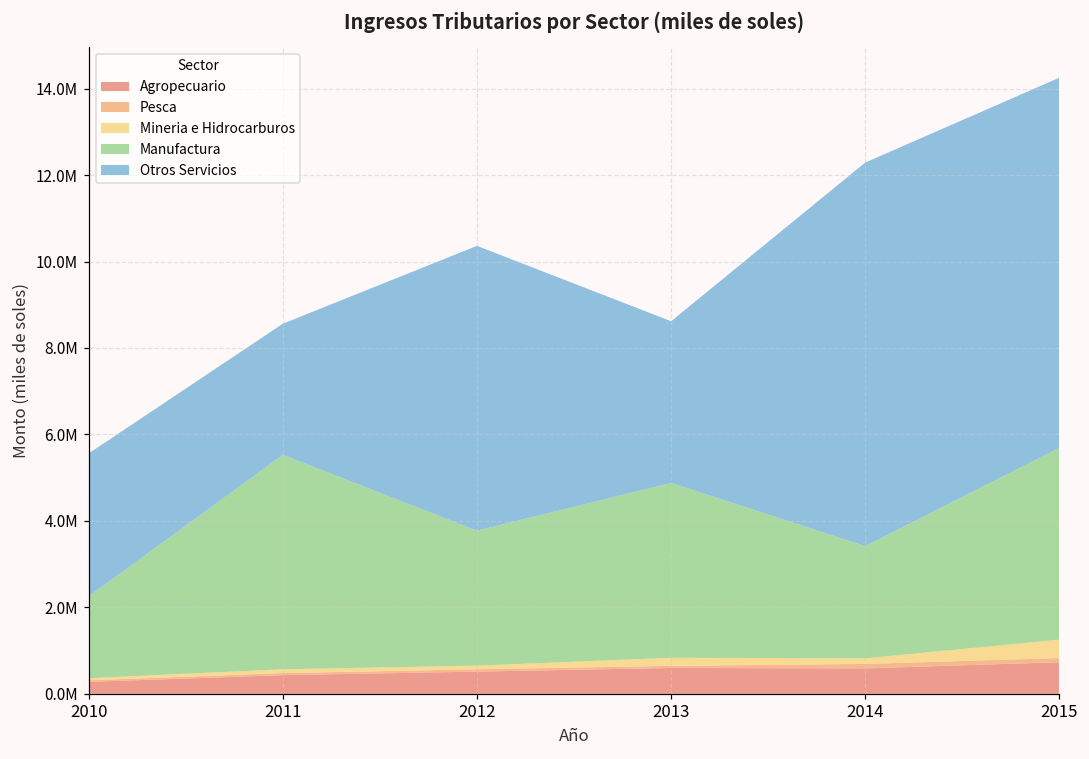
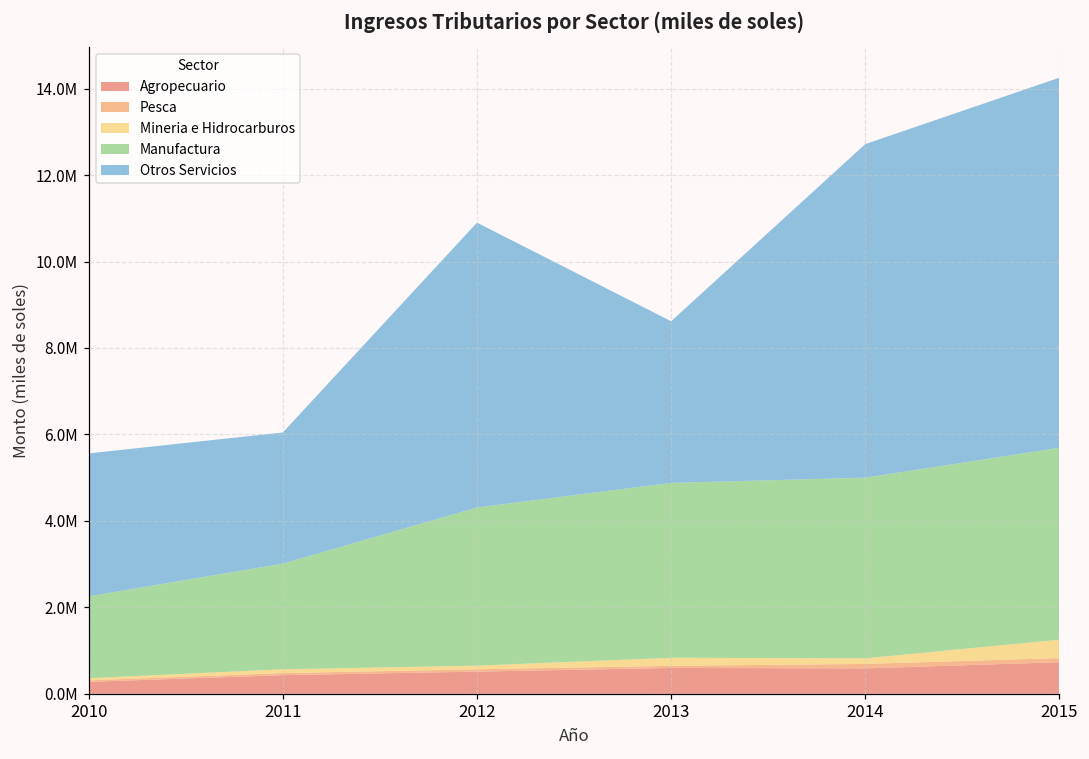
  {
    "Manufactura": {
      "2010": 1900000,
-     "2011": 5000000,
-     "2012": 3100000,
+     "2011": 2400000,
+     "2012": 3700000,
      "2013": 4000000,
-     "2014": 2600000,
+     "2014": 4200000,
      "2015": 4400000
    },
    "Otros Servicios": {
      "2010": 3300000,
      "2011": 3000000,
      "2012": 6600000,
      "2013": 3700000,
-     "2014": 8900000,
+     "2014": 7700000,
      "2015": 8600000
    }
  }
